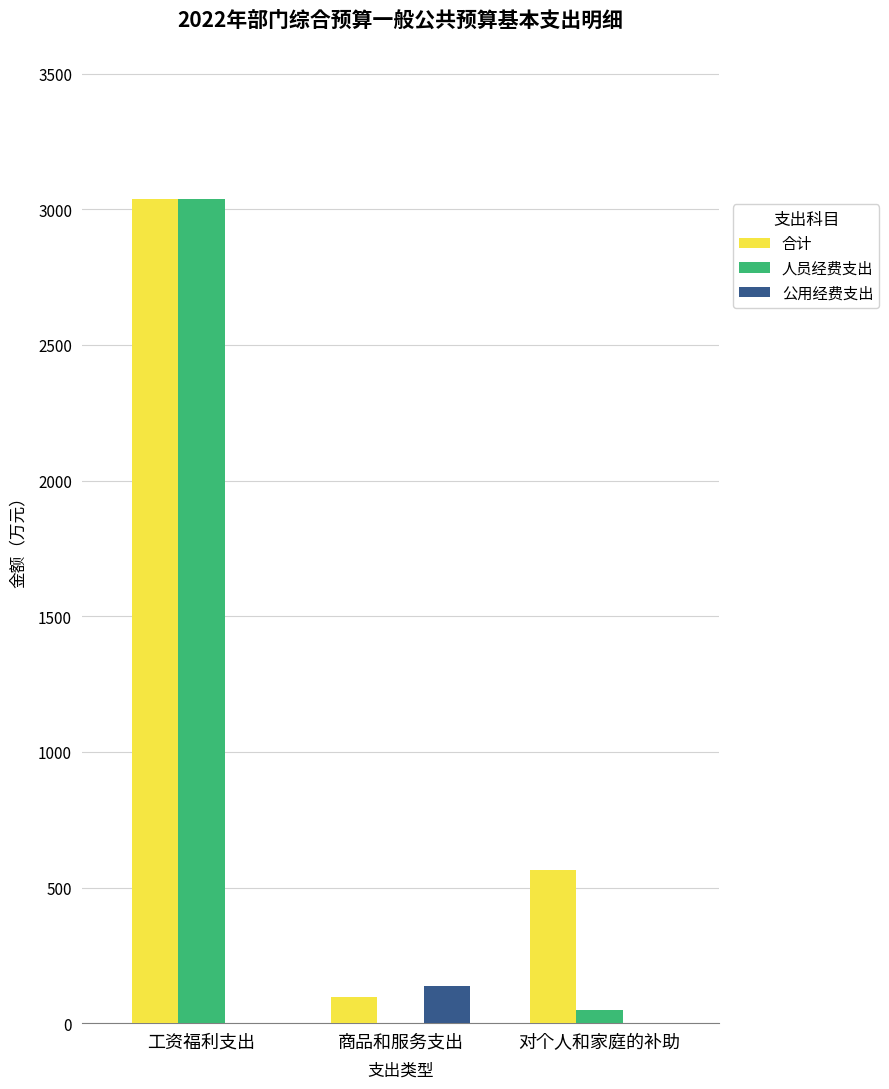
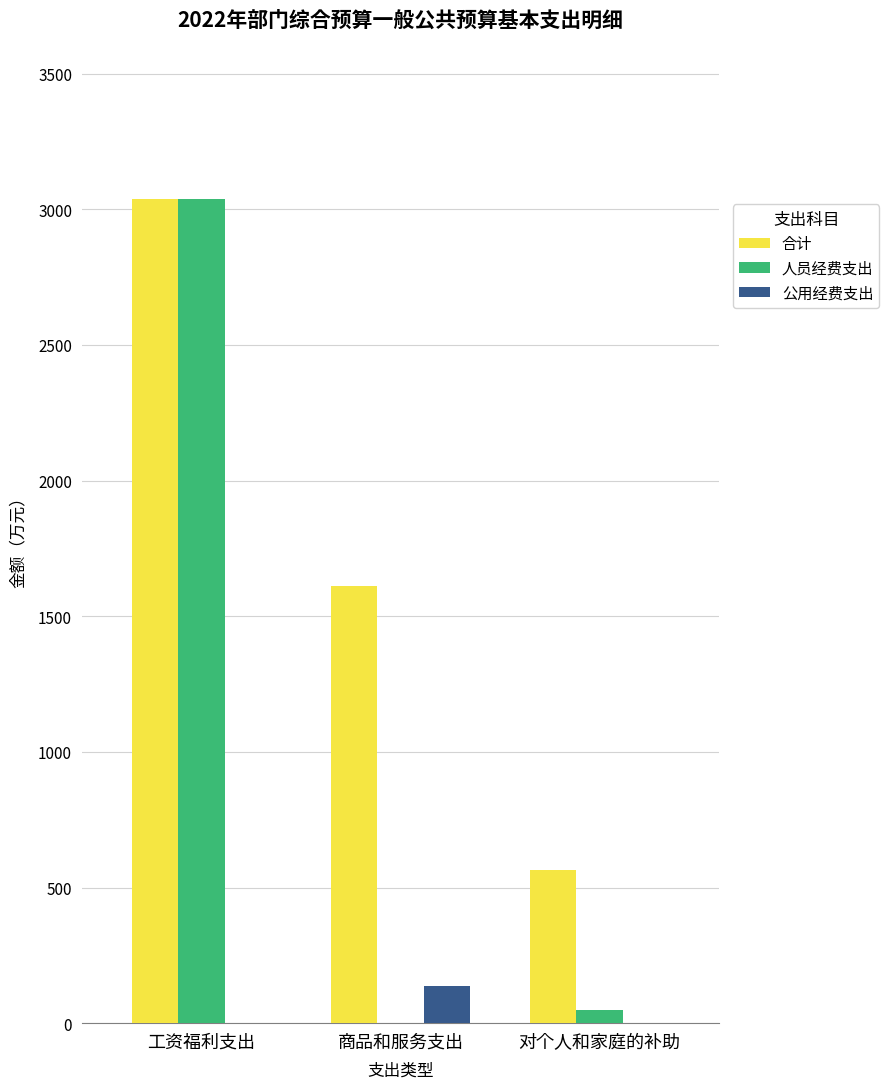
  {
    "合计": {
      "工资福利支出": 3040,
-     "商品和服务支出": 100,
+     "商品和服务支出": 1610,
      "对个人和家庭的补助": 570
    },
    "人员经费支出": {
      "工资福利支出": 3040,
      "商品和服务支出": 0,
      "对个人和家庭的补助": 50
    },
    "公用经费支出": {
      "工资福利支出": 0,
      "商品和服务支出": 140,
      "对个人和家庭的补助": 0
    }
  }
